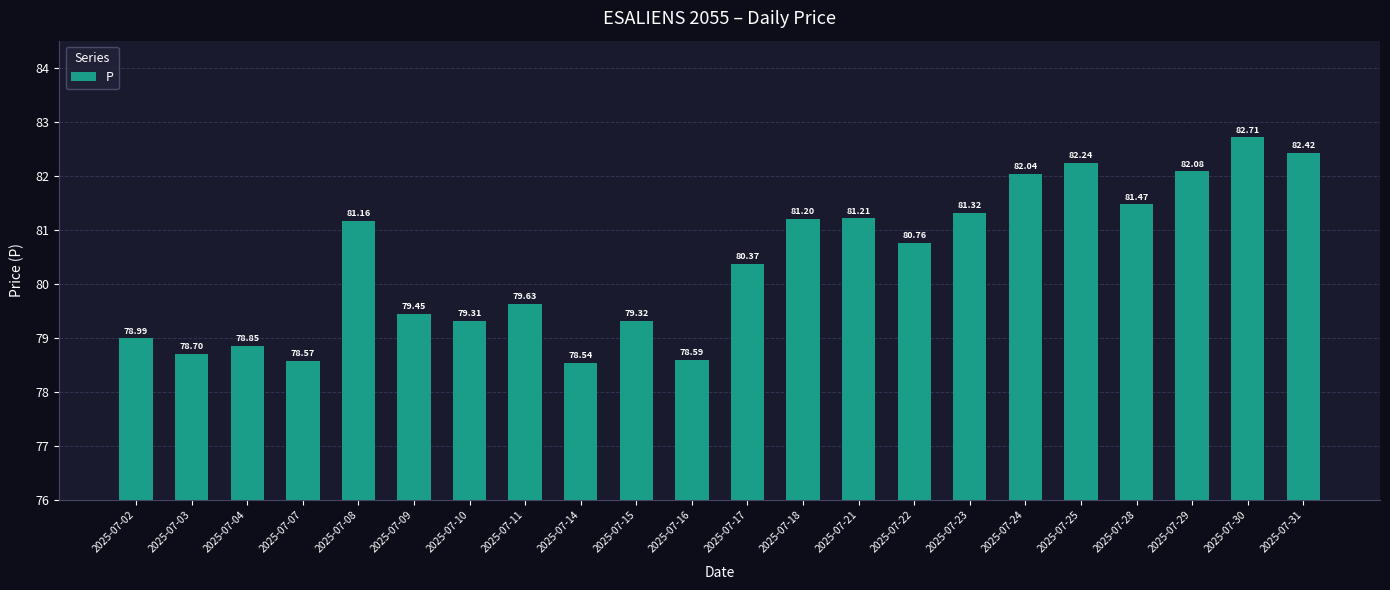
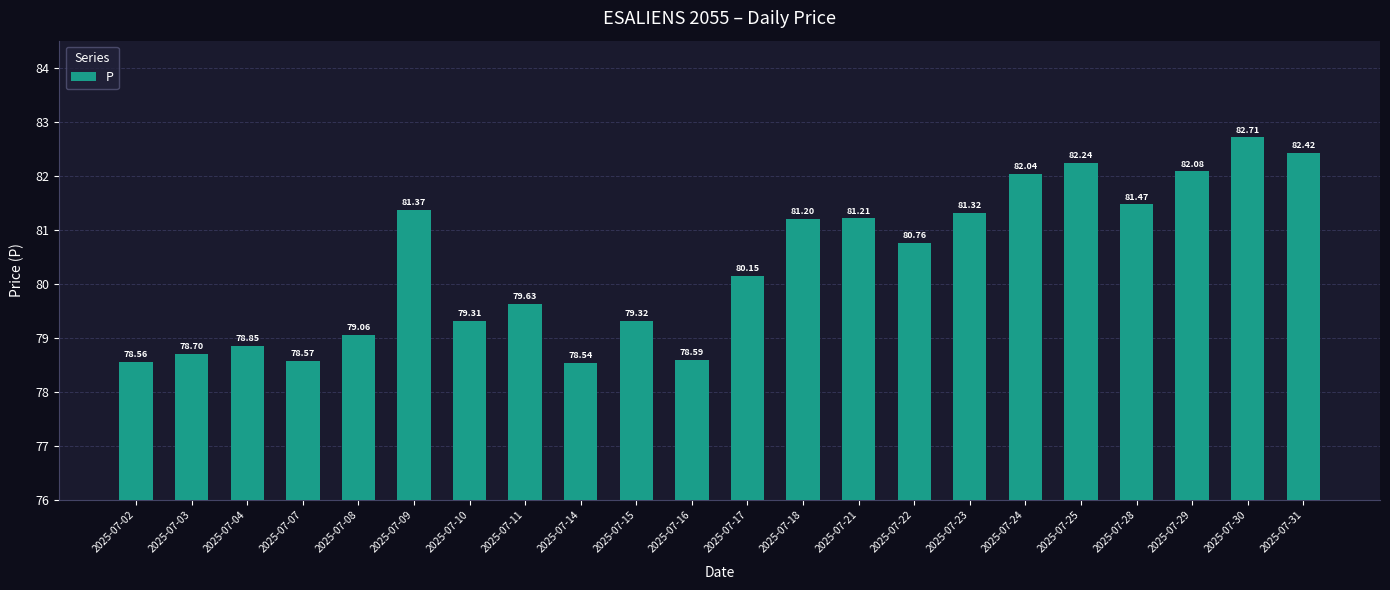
  {
-   "2025-07-02": 78.99,
+   "2025-07-02": 78.56,
    "2025-07-03": 78.70,
    "2025-07-04": 78.85,
    "2025-07-07": 78.57,
-   "2025-07-08": 81.16,
-   "2025-07-09": 79.45,
+   "2025-07-08": 79.06,
+   "2025-07-09": 81.37,
    "2025-07-10": 79.31,
    "2025-07-11": 79.63,
    "2025-07-14": 78.54,
    "2025-07-15": 79.32,
    "2025-07-16": 78.59,
-   "2025-07-17": 80.37,
+   "2025-07-17": 80.15,
    "2025-07-18": 81.20,
    "2025-07-21": 81.21,
    "2025-07-22": 80.76,
    "2025-07-23": 81.32,
    "2025-07-24": 82.04,
    "2025-07-25": 82.24,
    "2025-07-28": 81.47,
    "2025-07-29": 82.08,
    "2025-07-30": 82.71,
    "2025-07-31": 82.42
  }
